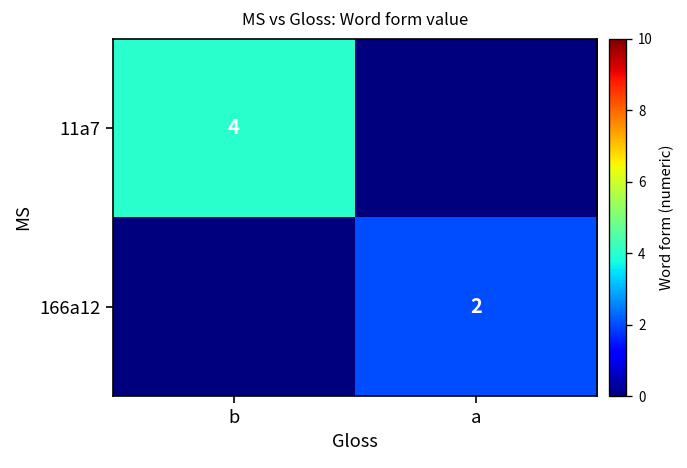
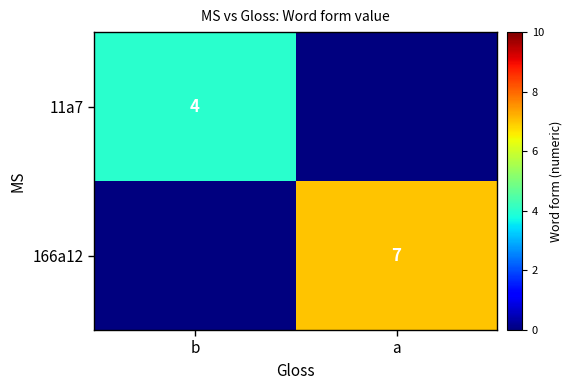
  {
    "11a7": {
      "b": 4
    },
    "166a12": {
-     "a": 2
+     "a": 7
    }
  }
